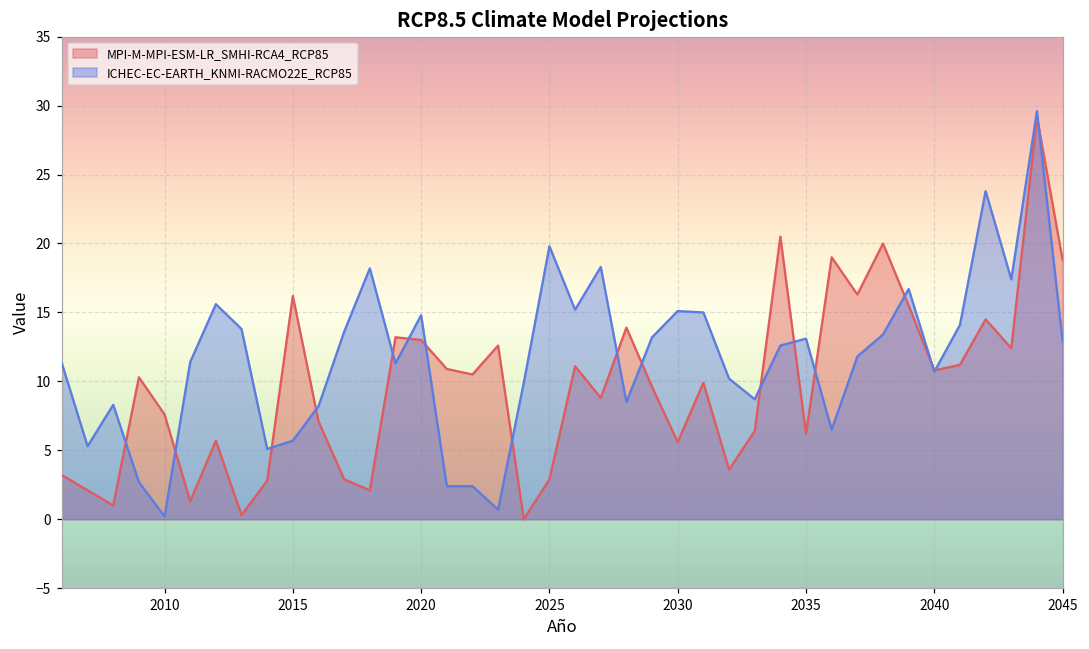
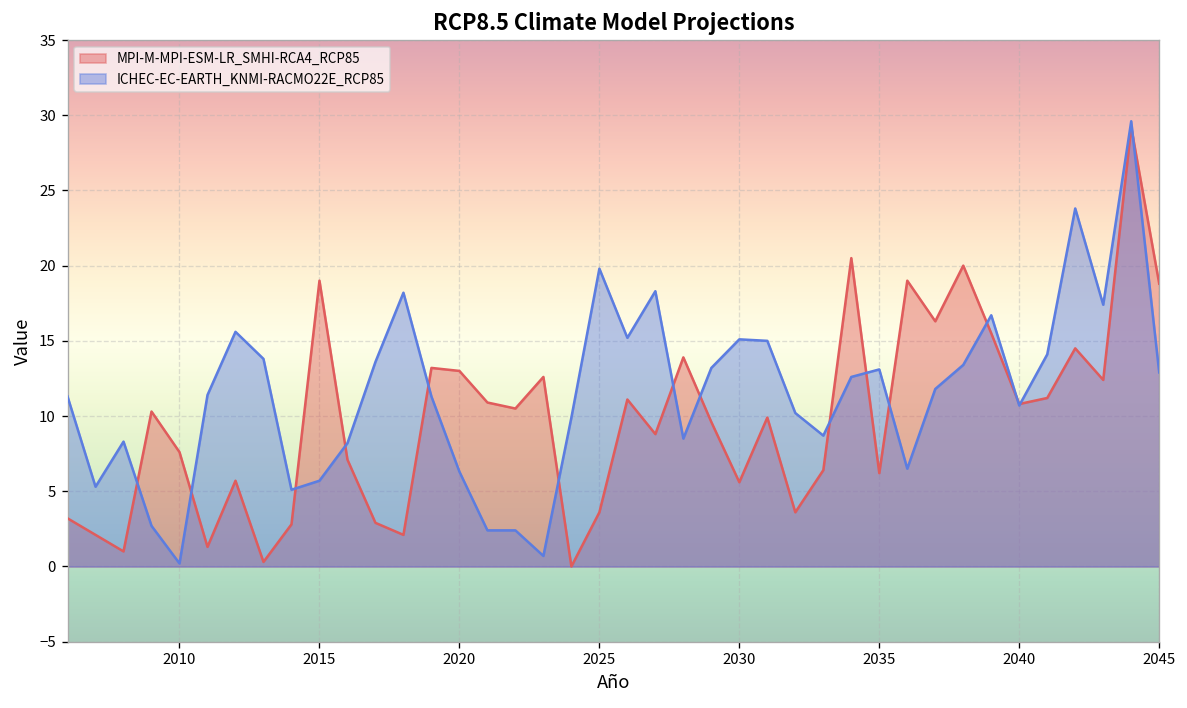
  {
    "MPI-M-MPI-ESM-LR_SMHI-RCA4_RCP85": {
      "2010": 7.6,
-     "2015": 16.2,
+     "2015": 19.0,
      "2020": 13.0,
-     "2025": 2.9,
+     "2025": 3.6,
      "2030": 5.6,
      "2035": 6.2,
      "2045": 18.8
    },
    "ICHEC-EC-EARTH_KNMI-RACMO22E_RCP85": {
      "2010": 0.2,
      "2015": 5.7,
-     "2020": 14.8,
+     "2020": 6.3,
      "2025": 19.8,
      "2030": 15.1,
      "2035": 13.1,
      "2045": 12.9
    }
  }
